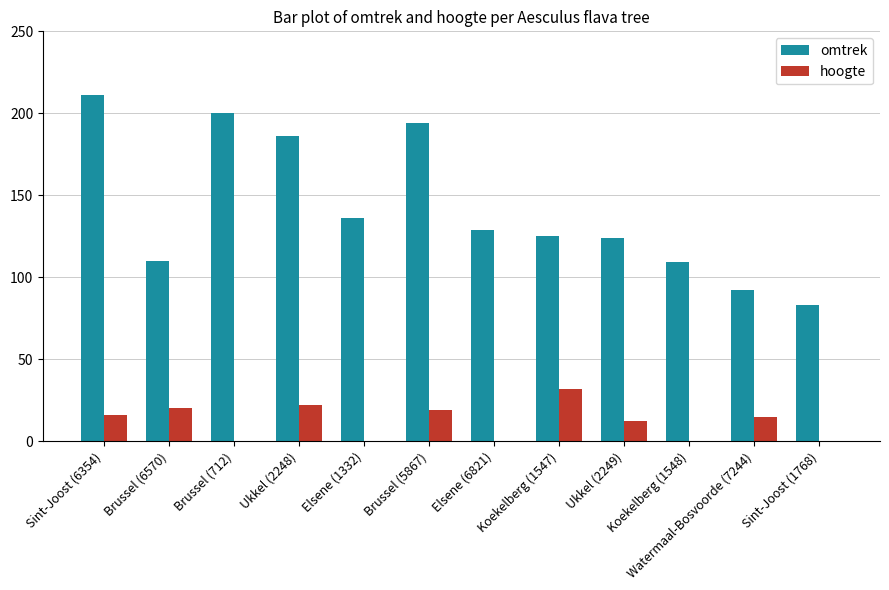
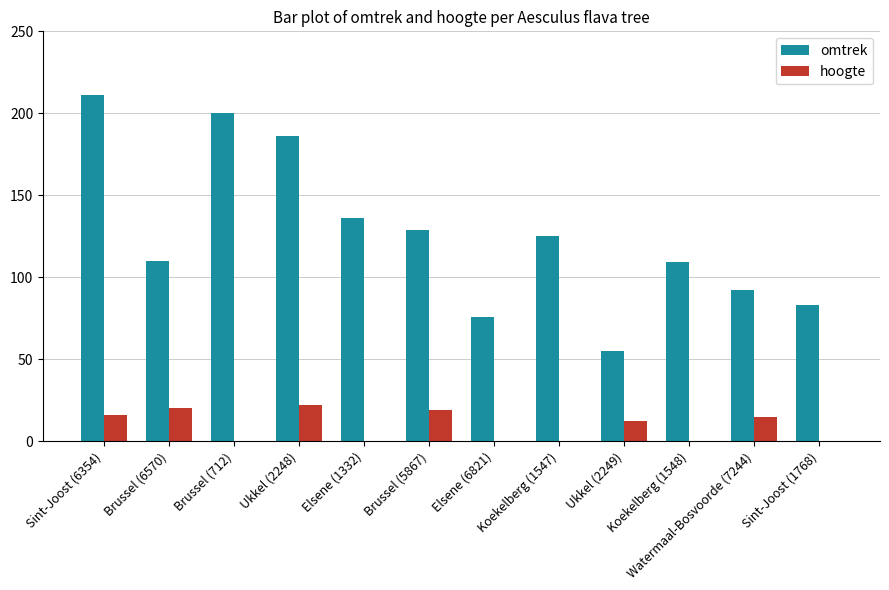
  {
    "omtrek": {
      "Sint-Joost (6354)": 211,
      "Brussel (6570)": 110,
      "Brussel (712)": 200,
      "Ukkel (2248)": 186,
      "Elsene (1332)": 136,
-     "Brussel (5867)": 194,
-     "Elsene (6821)": 129,
+     "Brussel (5867)": 129,
+     "Elsene (6821)": 76,
      "Koekelberg (1547)": 125,
-     "Ukkel (2249)": 124,
+     "Ukkel (2249)": 55,
      "Koekelberg (1548)": 109,
      "Watermaal-Bosvoorde (7244)": 92,
      "Sint-Joost (1768)": 83
    },
    "hoogte": {
      "Sint-Joost (6354)": 16,
      "Brussel (6570)": 20,
      "Brussel (712)": 0,
      "Ukkel (2248)": 22,
      "Elsene (1332)": 0,
      "Brussel (5867)": 19,
      "Elsene (6821)": 0,
-     "Koekelberg (1547)": 32,
+     "Koekelberg (1547)": 0,
      "Ukkel (2249)": 12,
      "Koekelberg (1548)": 0,
      "Watermaal-Bosvoorde (7244)": 15,
      "Sint-Joost (1768)": 0
    }
  }
